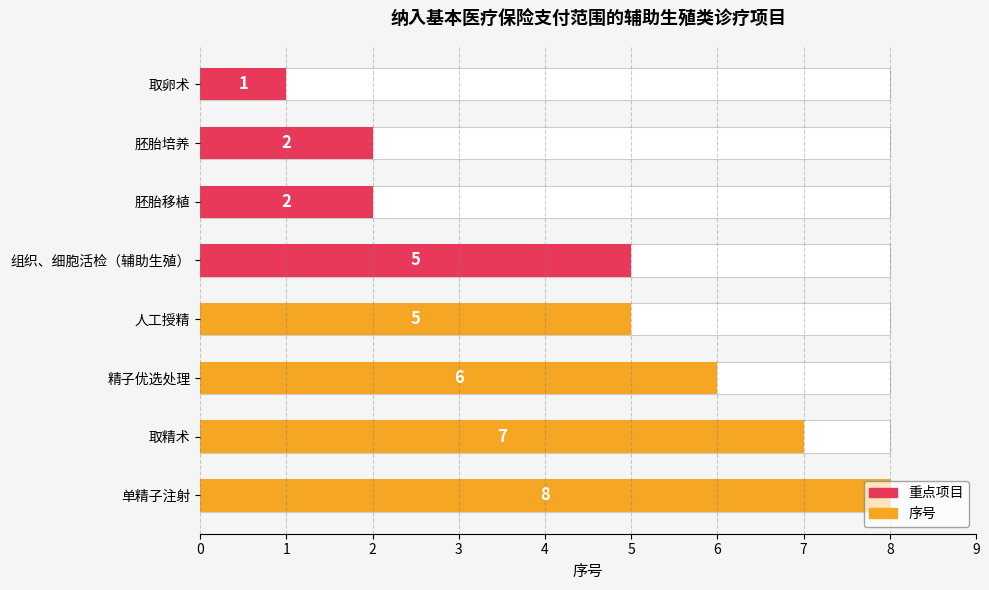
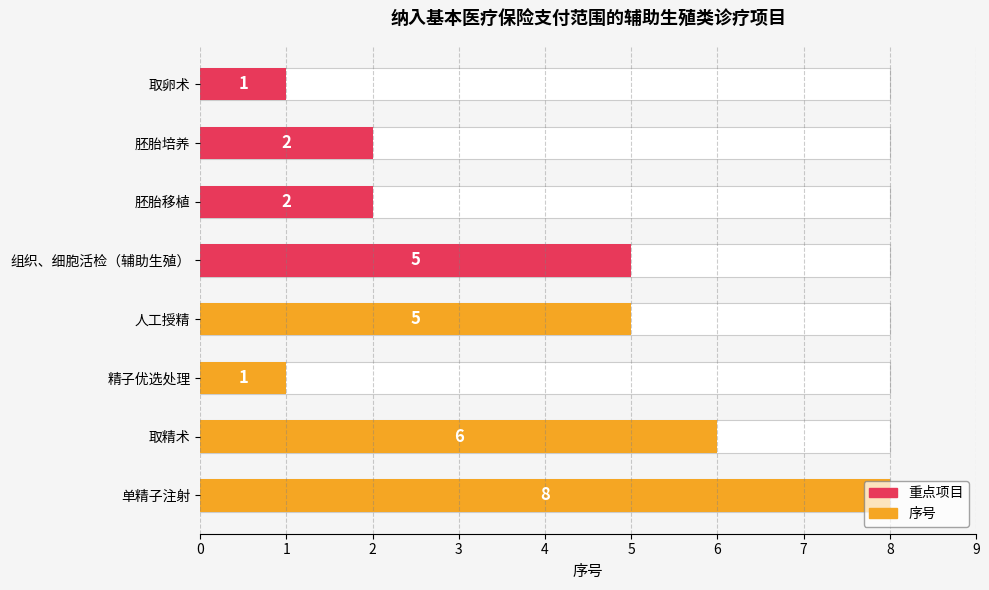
  {
    "序号": {
-     "精子优选处理": 6,
-     "取精术": 7
+     "精子优选处理": 1,
+     "取精术": 6
    }
  }
